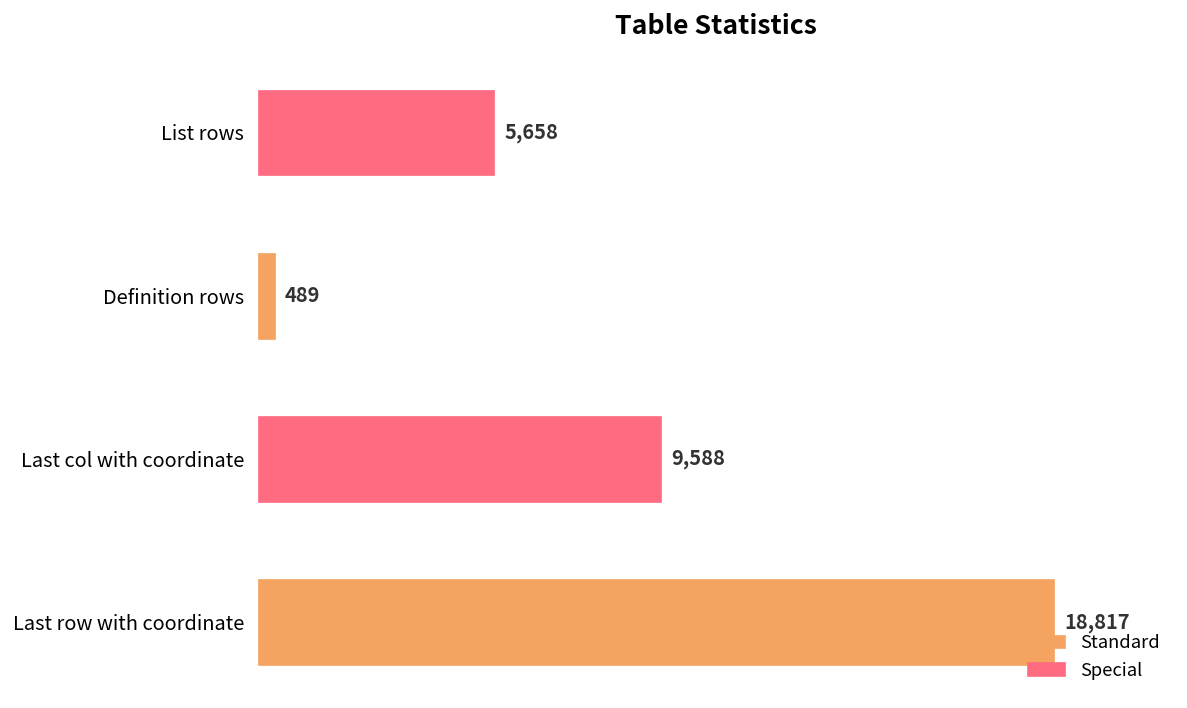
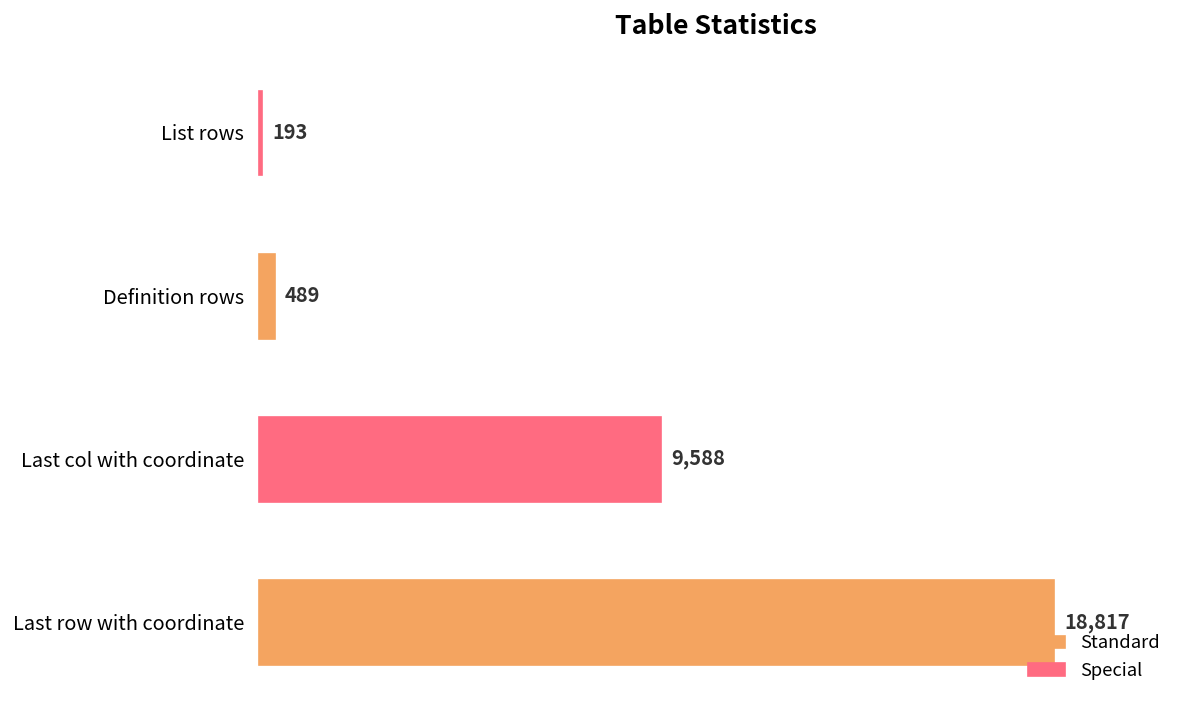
  {
-   "List rows": "5,658",
+   "List rows": "193",
    "Definition rows": "489",
    "Last col with coordinate": "9,588",
    "Last row with coordinate": "18,817"
  }
